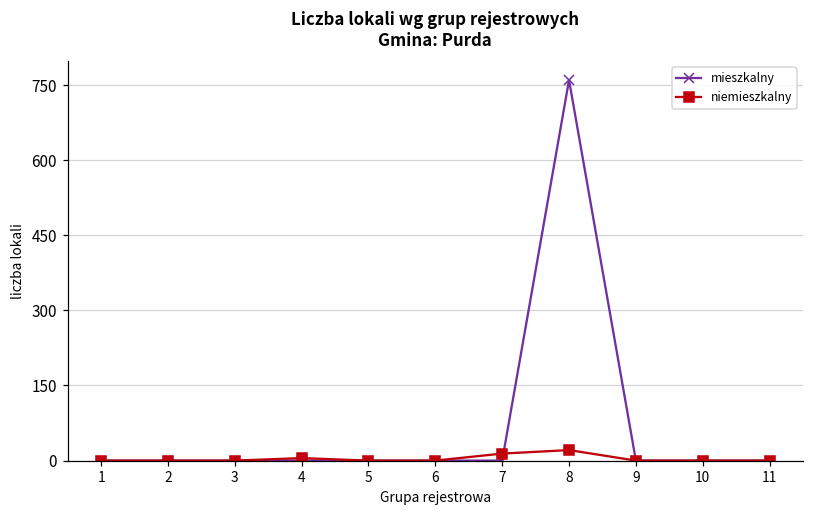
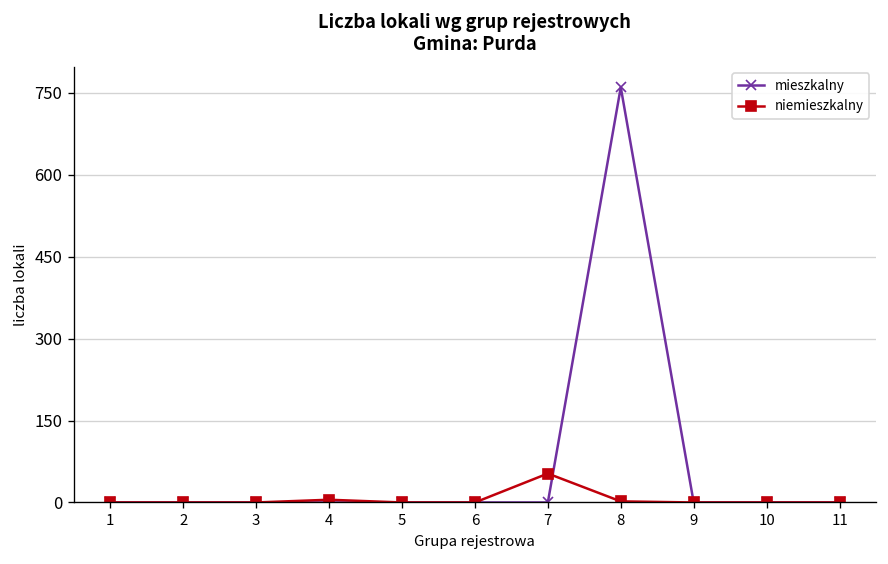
  {
    "mieszkalny": {
      "7": 0,
      "8": 760
    },
    "niemieszkalny": {
-     "7": 10,
-     "8": 20
+     "7": 50,
+     "8": 0
    }
  }
